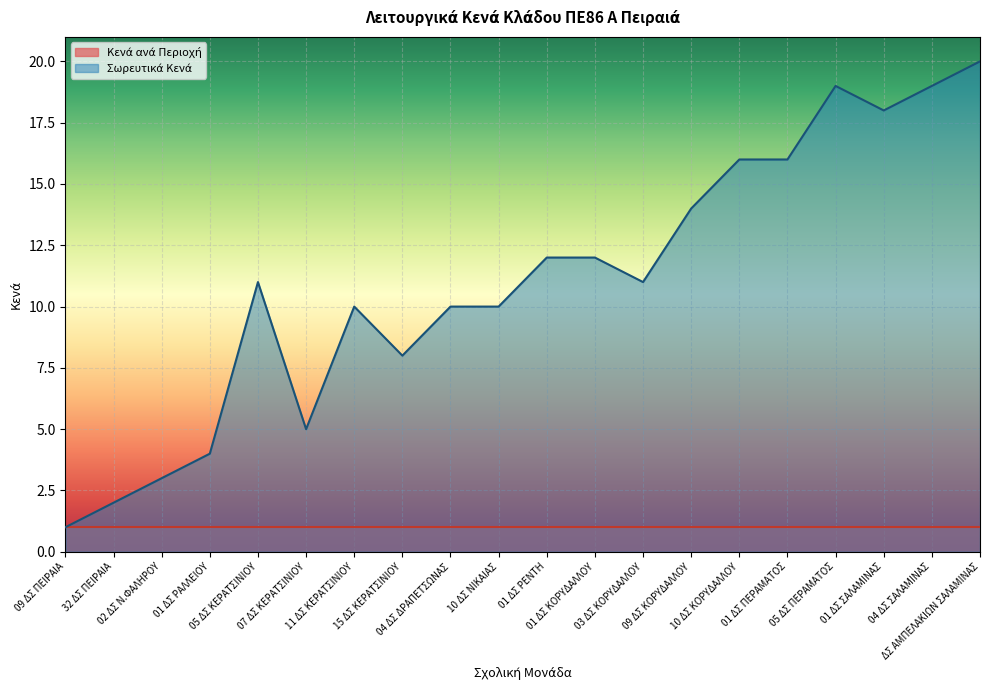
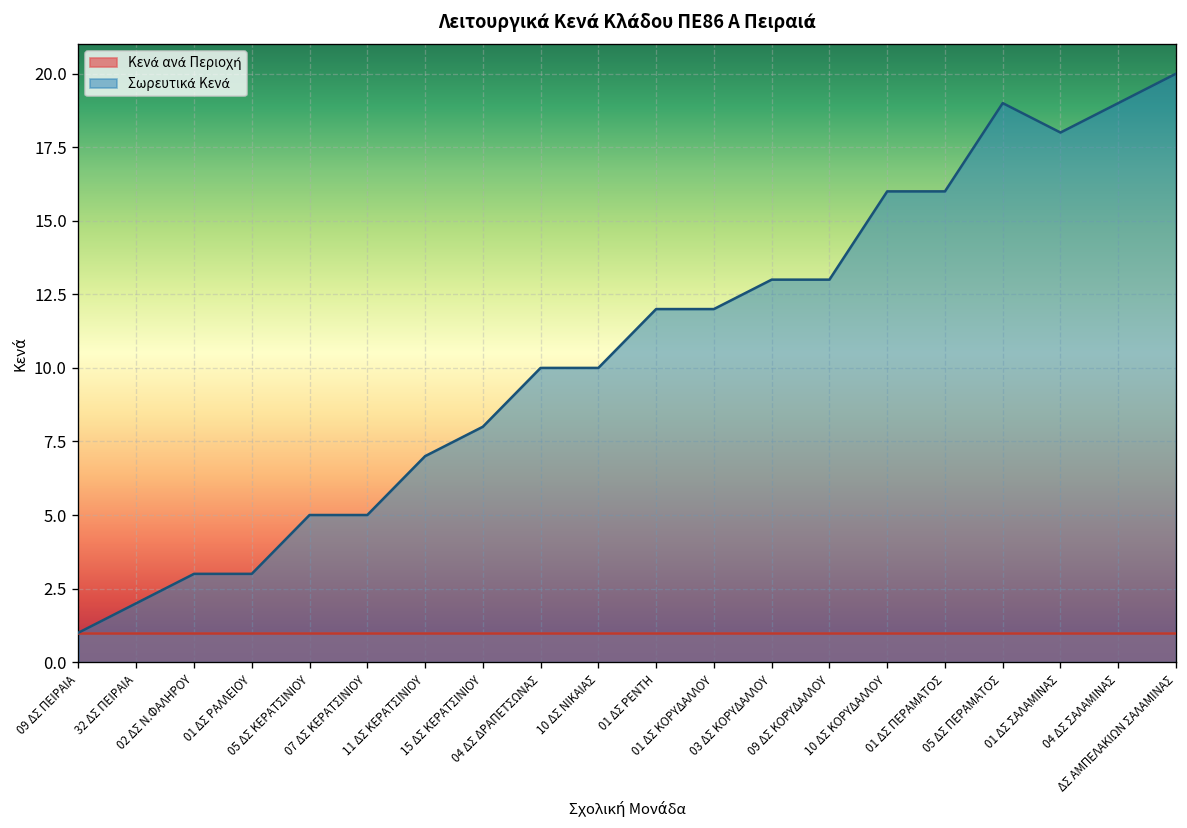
  {
    "Κενά ανά Περιοχή": {
      "32 ΔΣ ΠΕΙΡΑΙΑ": 1,
      "02 ΔΣ Ν.ΦΑΛΗΡΟΥ": 1,
      "01 ΔΣ ΡΑΛΛΕΙΟΥ": 1,
      "05 ΔΣ ΚΕΡΑΤΣΙΝΙΟΥ": 1,
      "07 ΔΣ ΚΕΡΑΤΣΙΝΙΟΥ": 1,
      "11 ΔΣ ΚΕΡΑΤΣΙΝΙΟΥ": 1,
      "15 ΔΣ ΚΕΡΑΤΣΙΝΙΟΥ": 1,
      "04 ΔΣ ΔΡΑΠΕΤΣΩΝΑΣ": 1,
      "10 ΔΣ ΝΙΚΑΙΑΣ": 1,
      "01 ΔΣ ΡΕΝΤΗ": 1,
      "01 ΔΣ ΚΟΡΥΔΑΛΛΟΥ": 1,
      "03 ΔΣ ΚΟΡΥΔΑΛΛΟΥ": 1,
      "09 ΔΣ ΚΟΡΥΔΑΛΛΟΥ": 1,
      "10 ΔΣ ΚΟΡΥΔΑΛΛΟΥ": 1,
      "01 ΔΣ ΠΕΡΑΜΑΤΟΣ": 1,
      "05 ΔΣ ΠΕΡΑΜΑΤΟΣ": 1,
      "01 ΔΣ ΣΑΛΑΜΙΝΑΣ": 1,
      "04 ΔΣ ΣΑΛΑΜΙΝΑΣ": 1,
      "ΔΣ ΑΜΠΕΛΑΚΙΩΝ ΣΑΛΑΜΙΝΑΣ": 1
    },
    "Σωρευτικά Κενά": {
      "32 ΔΣ ΠΕΙΡΑΙΑ": 2,
      "02 ΔΣ Ν.ΦΑΛΗΡΟΥ": 3,
-     "01 ΔΣ ΡΑΛΛΕΙΟΥ": 4,
-     "05 ΔΣ ΚΕΡΑΤΣΙΝΙΟΥ": 11,
+     "01 ΔΣ ΡΑΛΛΕΙΟΥ": 3,
+     "05 ΔΣ ΚΕΡΑΤΣΙΝΙΟΥ": 5,
      "07 ΔΣ ΚΕΡΑΤΣΙΝΙΟΥ": 5,
-     "11 ΔΣ ΚΕΡΑΤΣΙΝΙΟΥ": 10,
+     "11 ΔΣ ΚΕΡΑΤΣΙΝΙΟΥ": 7,
      "15 ΔΣ ΚΕΡΑΤΣΙΝΙΟΥ": 8,
      "04 ΔΣ ΔΡΑΠΕΤΣΩΝΑΣ": 10,
      "10 ΔΣ ΝΙΚΑΙΑΣ": 10,
      "01 ΔΣ ΡΕΝΤΗ": 12,
      "01 ΔΣ ΚΟΡΥΔΑΛΛΟΥ": 12,
-     "03 ΔΣ ΚΟΡΥΔΑΛΛΟΥ": 11,
-     "09 ΔΣ ΚΟΡΥΔΑΛΛΟΥ": 14,
+     "03 ΔΣ ΚΟΡΥΔΑΛΛΟΥ": 13,
+     "09 ΔΣ ΚΟΡΥΔΑΛΛΟΥ": 13,
      "10 ΔΣ ΚΟΡΥΔΑΛΛΟΥ": 16,
      "01 ΔΣ ΠΕΡΑΜΑΤΟΣ": 16,
      "05 ΔΣ ΠΕΡΑΜΑΤΟΣ": 19,
      "01 ΔΣ ΣΑΛΑΜΙΝΑΣ": 18,
      "04 ΔΣ ΣΑΛΑΜΙΝΑΣ": 19,
      "ΔΣ ΑΜΠΕΛΑΚΙΩΝ ΣΑΛΑΜΙΝΑΣ": 20
    }
  }
